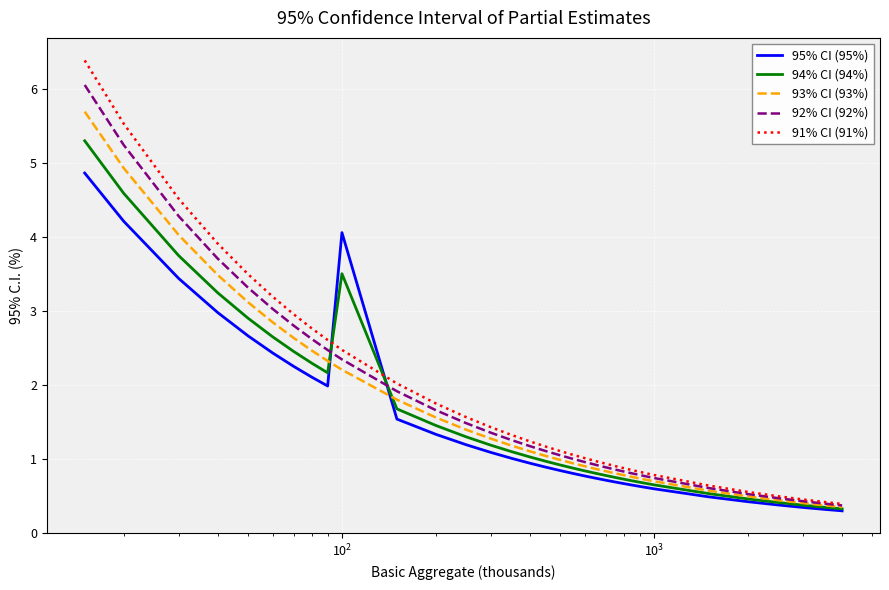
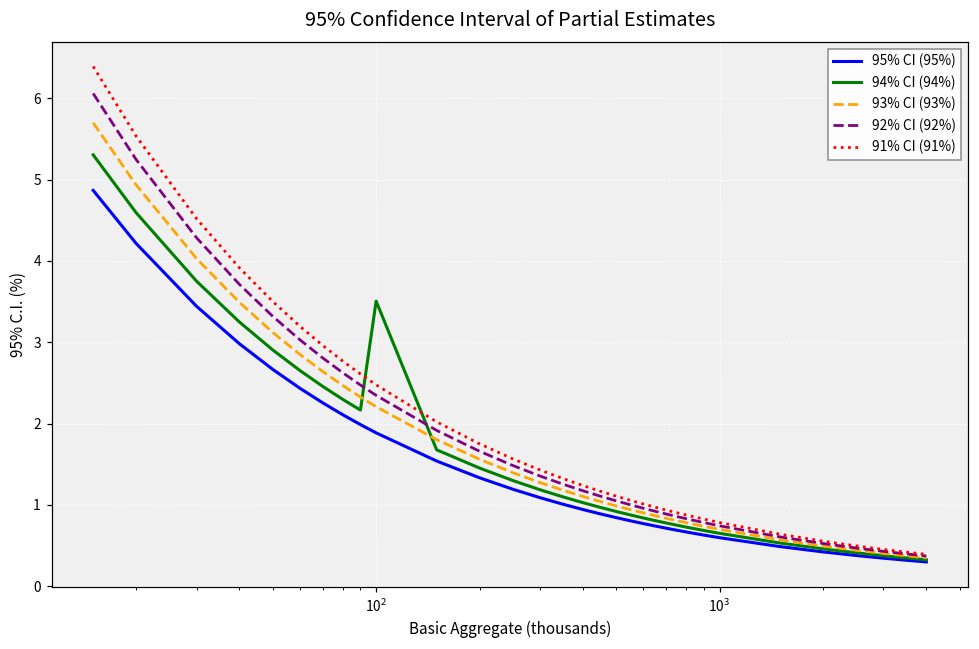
  {
    "95% CI (95%)": {
-     "10^2": 4.1,
+     "10^2": 1.9,
      "10^3": 0.6
    },
    "94% CI (94%)": {
      "10^2": 3.5,
      "10^3": 0.6
    },
    "93% CI (93%)": {
      "10^2": 2.2,
      "10^3": 0.7
    },
    "92% CI (92%)": {
      "10^2": 2.3,
      "10^3": 0.7
    },
    "91% CI (91%)": {
      "10^2": 2.5,
      "10^3": 0.8
    }
  }
